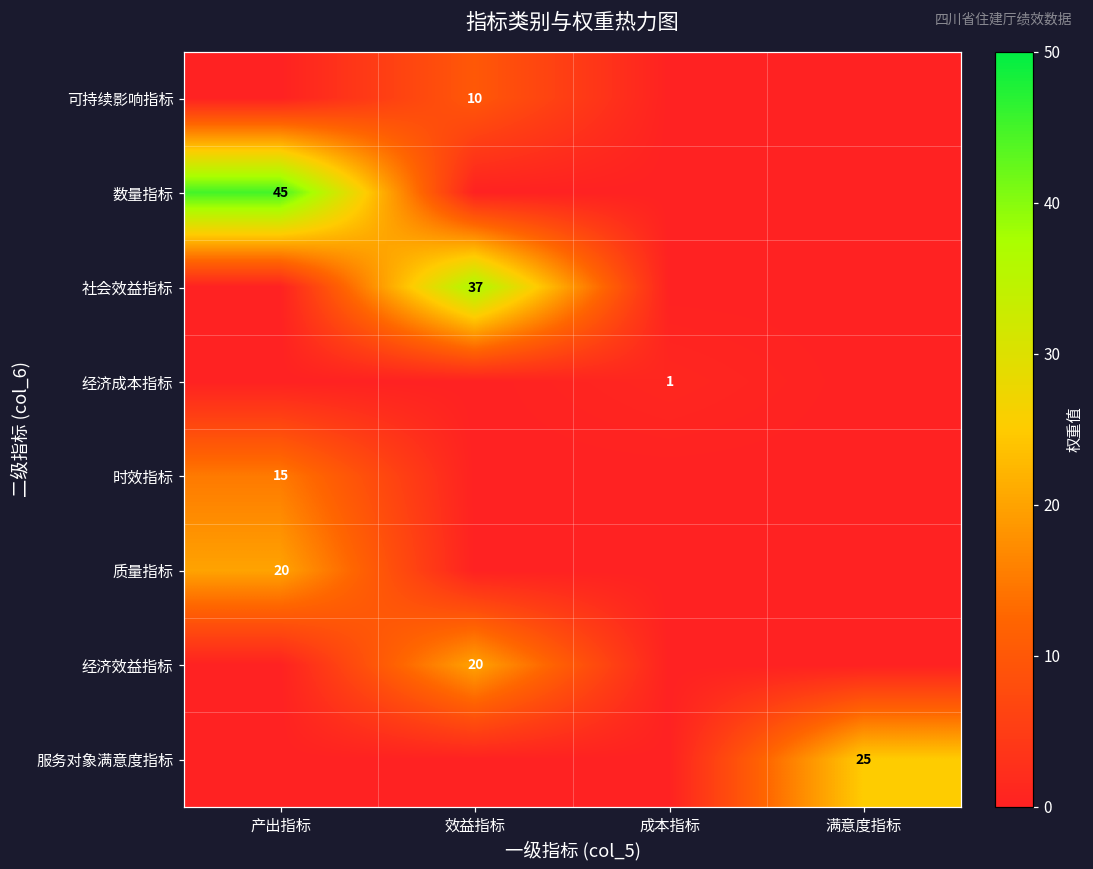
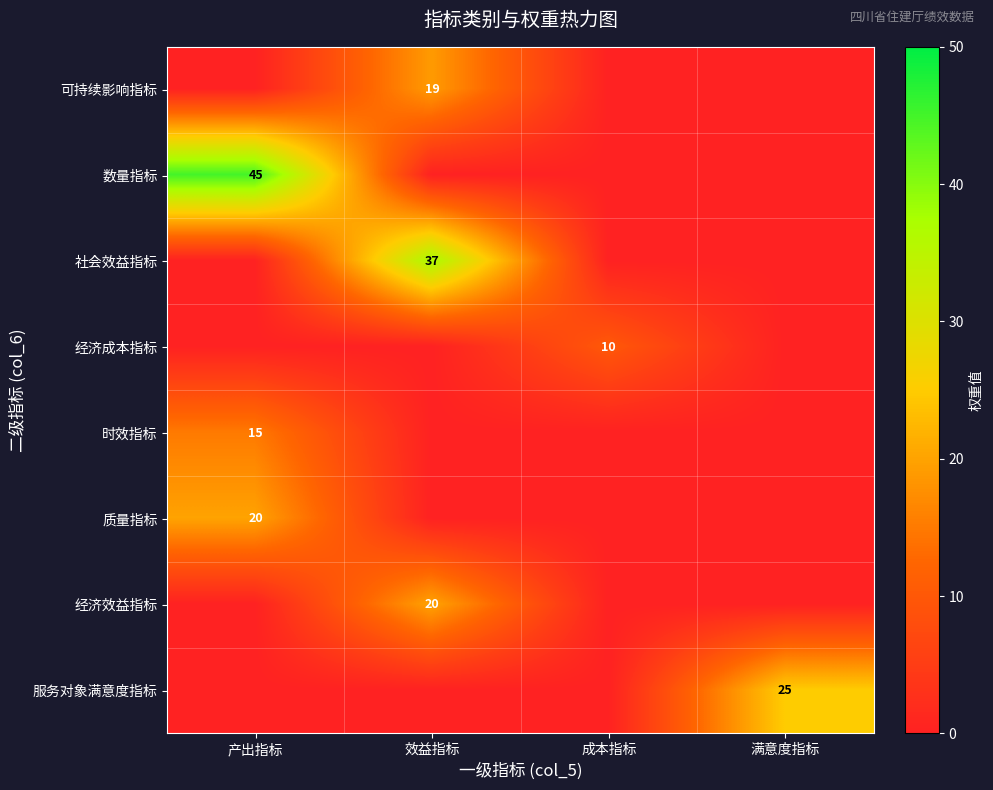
  {
    "可持续影响指标": {
-     "效益指标": 10
+     "效益指标": 19
    },
    "数量指标": {
      "产出指标": 45
    },
    "社会效益指标": {
      "效益指标": 37
    },
    "经济成本指标": {
-     "成本指标": 1
+     "成本指标": 10
    },
    "时效指标": {
      "产出指标": 15
    },
    "质量指标": {
      "产出指标": 20
    },
    "经济效益指标": {
      "效益指标": 20
    },
    "服务对象满意度指标": {
      "满意度指标": 25
    }
  }
